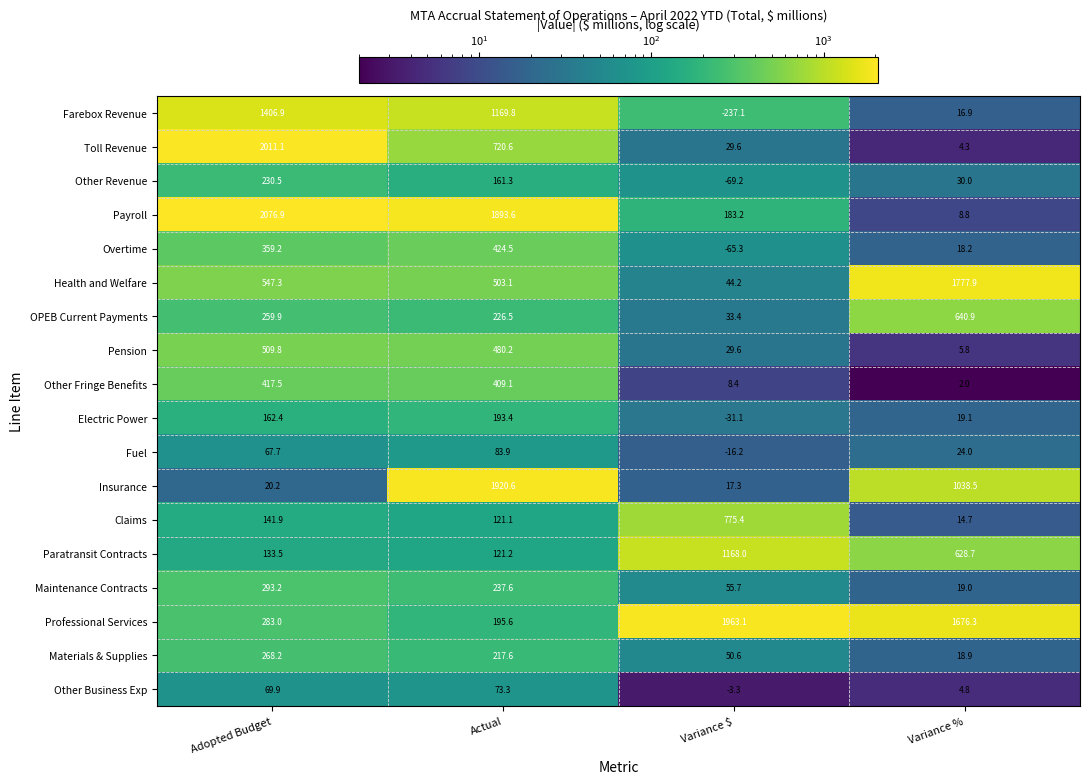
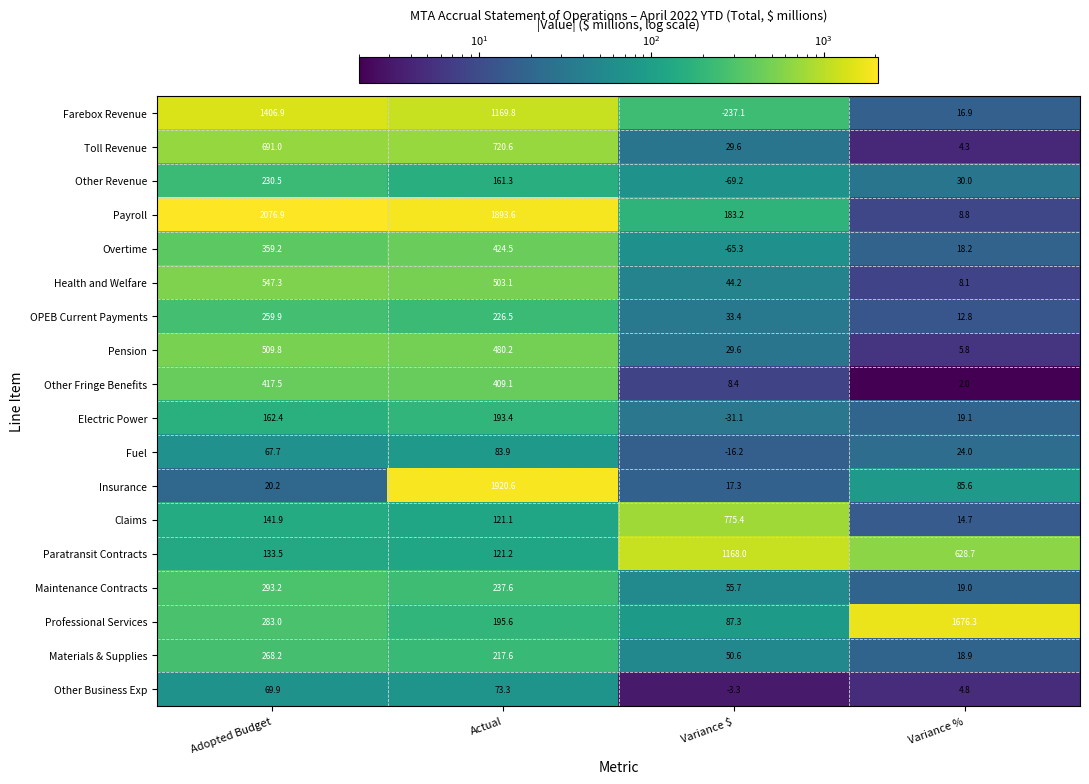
  {
    "Farebox Revenue": {
      "Adopted Budget": 1406.9,
      "Actual": 1169.8,
      "Variance $": -237.1,
      "Variance %": 16.9
    },
    "Toll Revenue": {
-     "Adopted Budget": 2011.1,
+     "Adopted Budget": 691.0,
      "Actual": 720.6,
      "Variance $": 29.6,
      "Variance %": 4.3
    },
    "Other Revenue": {
      "Adopted Budget": 230.5,
      "Actual": 161.3,
      "Variance $": -69.2,
      "Variance %": 30.0
    },
    "Payroll": {
      "Adopted Budget": 2076.9,
      "Actual": 1893.6,
      "Variance $": 183.2,
      "Variance %": 8.8
    },
    "Overtime": {
      "Adopted Budget": 359.2,
      "Actual": 424.5,
      "Variance $": -65.3,
      "Variance %": 18.2
    },
    "Health and Welfare": {
      "Adopted Budget": 547.3,
      "Actual": 503.1,
      "Variance $": 44.2,
-     "Variance %": 1777.9
+     "Variance %": 8.1
    },
    "OPEB Current Payments": {
      "Adopted Budget": 259.9,
      "Actual": 226.5,
      "Variance $": 33.4,
-     "Variance %": 640.9
+     "Variance %": 12.8
    },
    "Pension": {
      "Adopted Budget": 509.8,
      "Actual": 480.2,
      "Variance $": 29.6,
      "Variance %": 5.8
    },
    "Other Fringe Benefits": {
      "Adopted Budget": 417.5,
      "Actual": 409.1,
      "Variance $": 8.4,
      "Variance %": 2.0
    },
    "Electric Power": {
      "Adopted Budget": 162.4,
      "Actual": 193.4,
      "Variance $": -31.1,
      "Variance %": 19.1
    },
    "Fuel": {
      "Adopted Budget": 67.7,
      "Actual": 83.9,
      "Variance $": -16.2,
      "Variance %": 24.0
    },
    "Insurance": {
      "Adopted Budget": 20.2,
      "Actual": 1920.6,
      "Variance $": 17.3,
-     "Variance %": 1038.5
+     "Variance %": 85.6
    },
    "Claims": {
      "Adopted Budget": 141.9,
      "Actual": 121.1,
      "Variance $": 775.4,
      "Variance %": 14.7
    },
    "Paratransit Contracts": {
      "Adopted Budget": 133.5,
      "Actual": 121.2,
      "Variance $": 1168.0,
      "Variance %": 628.7
    },
    "Maintenance Contracts": {
      "Adopted Budget": 293.2,
      "Actual": 237.6,
      "Variance $": 55.7,
      "Variance %": 19.0
    },
    "Professional Services": {
      "Adopted Budget": 283.0,
      "Actual": 195.6,
-     "Variance $": 1963.1,
+     "Variance $": 87.3,
      "Variance %": 1676.3
    },
    "Materials & Supplies": {
      "Adopted Budget": 268.2,
      "Actual": 217.6,
      "Variance $": 50.6,
      "Variance %": 18.9
    },
    "Other Business Exp": {
      "Adopted Budget": 69.9,
      "Actual": 73.3,
      "Variance $": -3.3,
      "Variance %": 4.8
    }
  }
